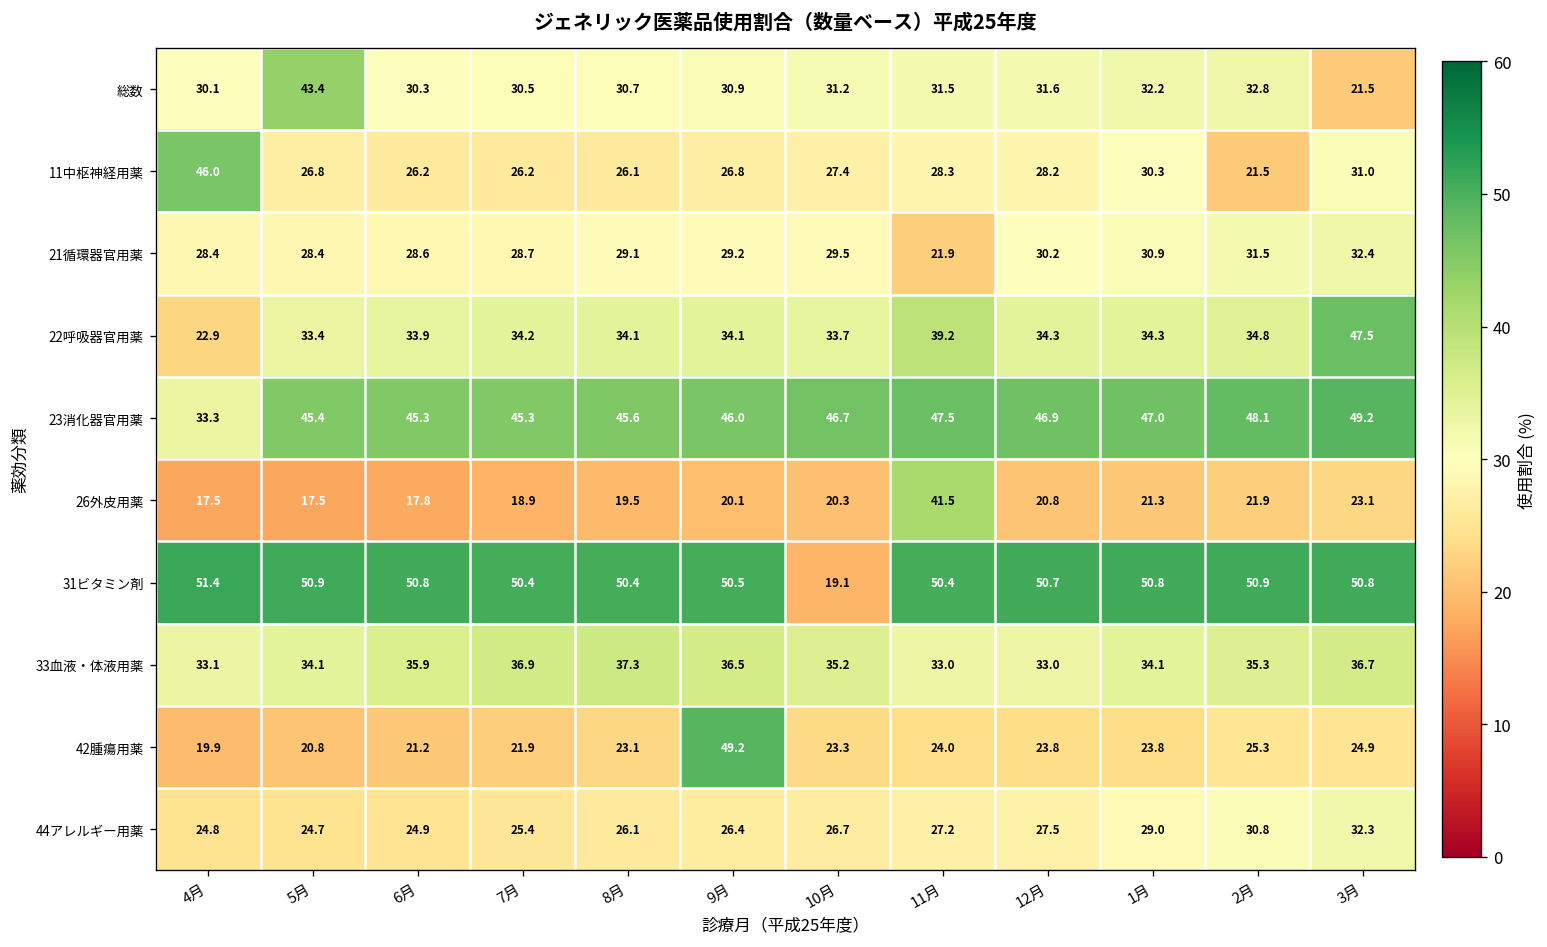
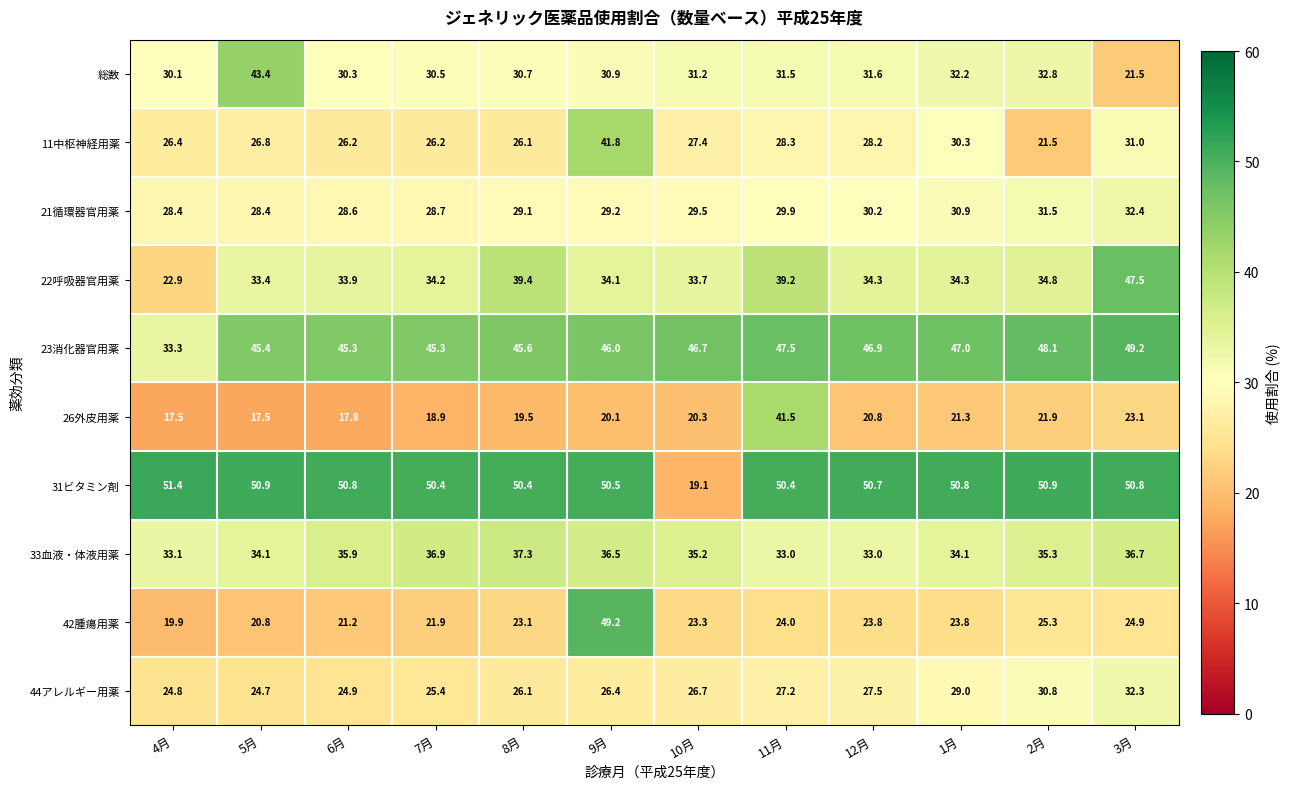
  {
    "総数": {
      "4月": 30.1,
      "5月": 43.4,
      "6月": 30.3,
      "7月": 30.5,
      "8月": 30.7,
      "9月": 30.9,
      "10月": 31.2,
      "11月": 31.5,
      "12月": 31.6,
      "1月": 32.2,
      "2月": 32.8,
      "3月": 21.5
    },
    "11中枢神経用薬": {
-     "4月": 46.0,
+     "4月": 26.4,
      "5月": 26.8,
      "6月": 26.2,
      "7月": 26.2,
      "8月": 26.1,
-     "9月": 26.8,
+     "9月": 41.8,
      "10月": 27.4,
      "11月": 28.3,
      "12月": 28.2,
      "1月": 30.3,
      "2月": 21.5,
      "3月": 31.0
    },
    "21循環器官用薬": {
      "4月": 28.4,
      "5月": 28.4,
      "6月": 28.6,
      "7月": 28.7,
      "8月": 29.1,
      "9月": 29.2,
      "10月": 29.5,
-     "11月": 21.9,
+     "11月": 29.9,
      "12月": 30.2,
      "1月": 30.9,
      "2月": 31.5,
      "3月": 32.4
    },
    "22呼吸器官用薬": {
      "4月": 22.9,
      "5月": 33.4,
      "6月": 33.9,
      "7月": 34.2,
-     "8月": 34.1,
+     "8月": 39.4,
      "9月": 34.1,
      "10月": 33.7,
      "11月": 39.2,
      "12月": 34.3,
      "1月": 34.3,
      "2月": 34.8,
      "3月": 47.5
    },
    "23消化器官用薬": {
      "4月": 33.3,
      "5月": 45.4,
      "6月": 45.3,
      "7月": 45.3,
      "8月": 45.6,
      "9月": 46.0,
      "10月": 46.7,
      "11月": 47.5,
      "12月": 46.9,
      "1月": 47.0,
      "2月": 48.1,
      "3月": 49.2
    },
    "26外皮用薬": {
      "4月": 17.5,
      "5月": 17.5,
      "6月": 17.8,
      "7月": 18.9,
      "8月": 19.5,
      "9月": 20.1,
      "10月": 20.3,
      "11月": 41.5,
      "12月": 20.8,
      "1月": 21.3,
      "2月": 21.9,
      "3月": 23.1
    },
    "31ビタミン剤": {
      "4月": 51.4,
      "5月": 50.9,
      "6月": 50.8,
      "7月": 50.4,
      "8月": 50.4,
      "9月": 50.5,
      "10月": 19.1,
      "11月": 50.4,
      "12月": 50.7,
      "1月": 50.8,
      "2月": 50.9,
      "3月": 50.8
    },
    "33血液・体液用薬": {
      "4月": 33.1,
      "5月": 34.1,
      "6月": 35.9,
      "7月": 36.9,
      "8月": 37.3,
      "9月": 36.5,
      "10月": 35.2,
      "11月": 33.0,
      "12月": 33.0,
      "1月": 34.1,
      "2月": 35.3,
      "3月": 36.7
    },
    "42腫瘍用薬": {
      "4月": 19.9,
      "5月": 20.8,
      "6月": 21.2,
      "7月": 21.9,
      "8月": 23.1,
      "9月": 49.2,
      "10月": 23.3,
      "11月": 24.0,
      "12月": 23.8,
      "1月": 23.8,
      "2月": 25.3,
      "3月": 24.9
    },
    "44アレルギー用薬": {
      "4月": 24.8,
      "5月": 24.7,
      "6月": 24.9,
      "7月": 25.4,
      "8月": 26.1,
      "9月": 26.4,
      "10月": 26.7,
      "11月": 27.2,
      "12月": 27.5,
      "1月": 29.0,
      "2月": 30.8,
      "3月": 32.3
    }
  }
